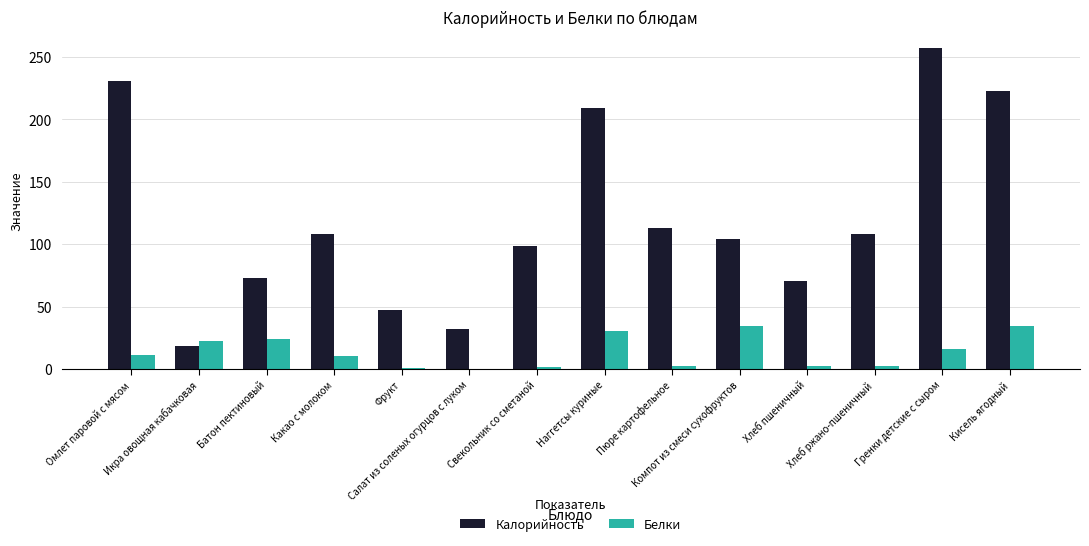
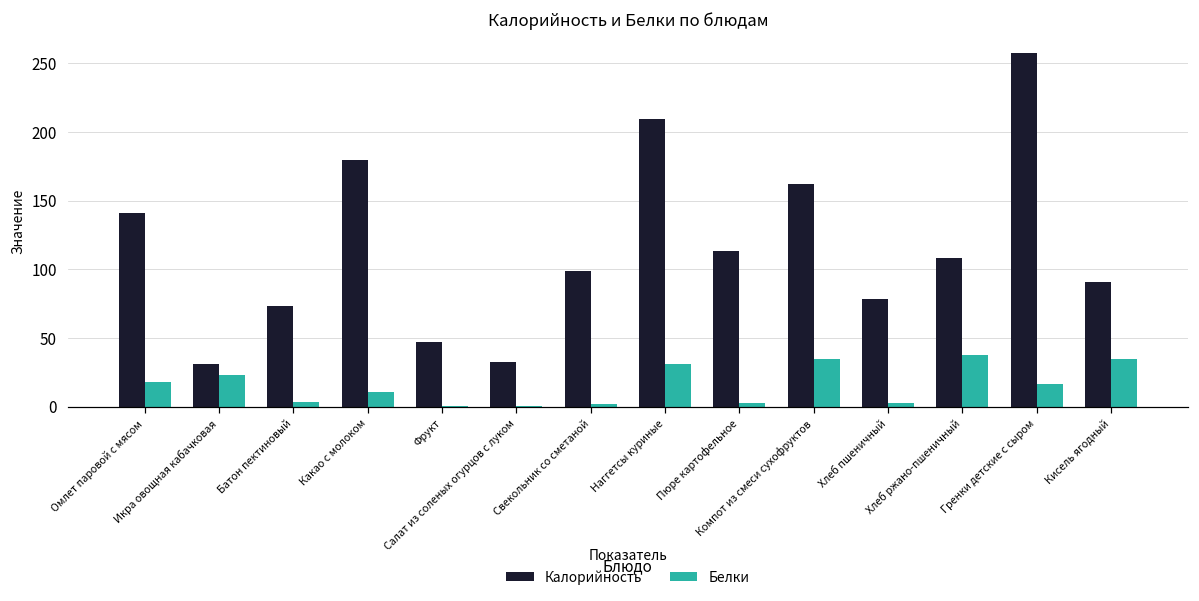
  {
    "Калорийность": {
-     "Омлет паровой с мясом": 230,
-     "Икра овощная кабачковая": 19,
+     "Омлет паровой с мясом": 141,
+     "Икра овощная кабачковая": 31,
      "Батон пектиновый": 73,
-     "Какао с молоком": 109,
+     "Какао с молоком": 179,
      "Фрукт": 47,
      "Салат из соленых огурцов с луком": 33,
      "Свекольник со сметаной": 99,
      "Наггетсы куриные": 210,
      "Пюре картофельное": 113,
-     "Компот из смеси сухофруктов": 104,
-     "Хлеб пшеничный": 70,
+     "Компот из смеси сухофруктов": 162,
+     "Хлеб пшеничный": 78,
      "Хлеб ржано-пшеничный": 108,
      "Гренки детские с сыром": 258,
-     "Кисель ягодный": 223
+     "Кисель ягодный": 91
    },
    "Белки": {
-     "Омлет паровой с мясом": 12,
+     "Омлет паровой с мясом": 18,
      "Икра овощная кабачковая": 23,
-     "Батон пектиновый": 25,
+     "Батон пектиновый": 3,
      "Какао с молоком": 11,
      "Свекольник со сметаной": 2,
      "Наггетсы куриные": 31,
      "Пюре картофельное": 3,
      "Компот из смеси сухофруктов": 35,
      "Хлеб пшеничный": 2,
-     "Хлеб ржано-пшеничный": 2,
+     "Хлеб ржано-пшеничный": 38,
      "Гренки детские с сыром": 17,
      "Кисель ягодный": 35
    }
  }
